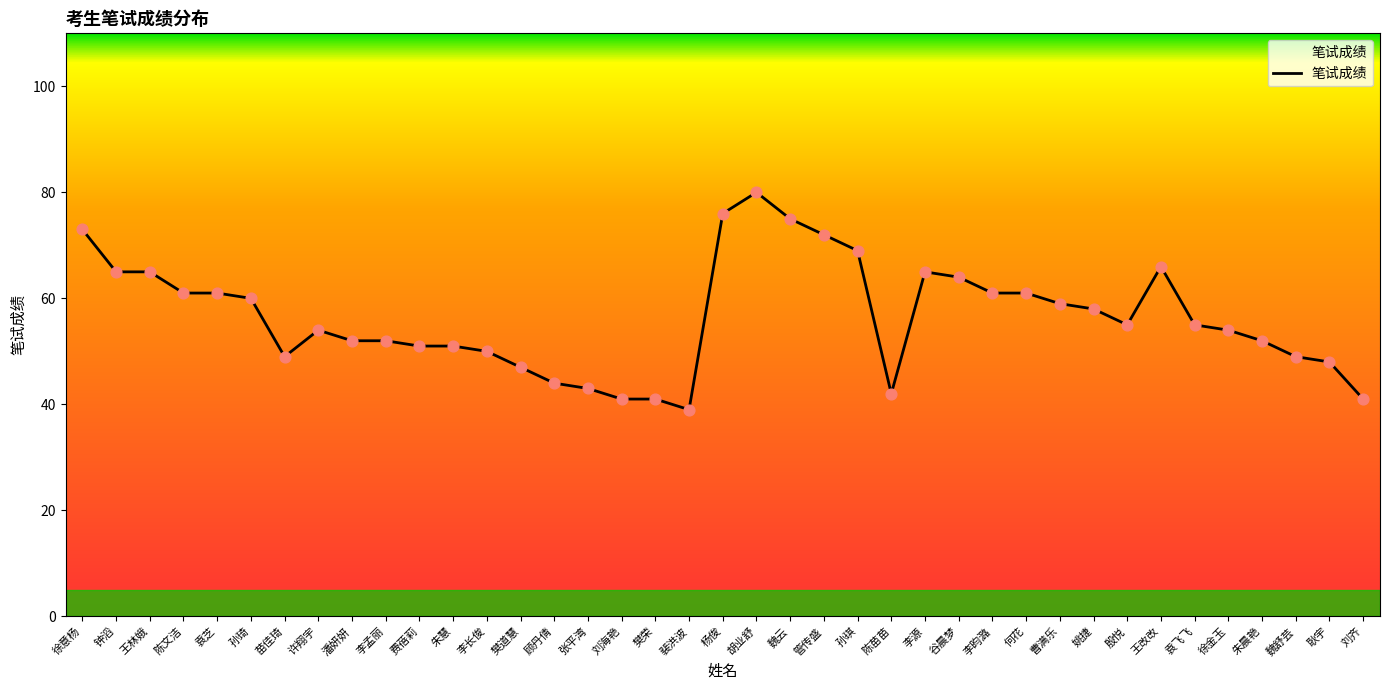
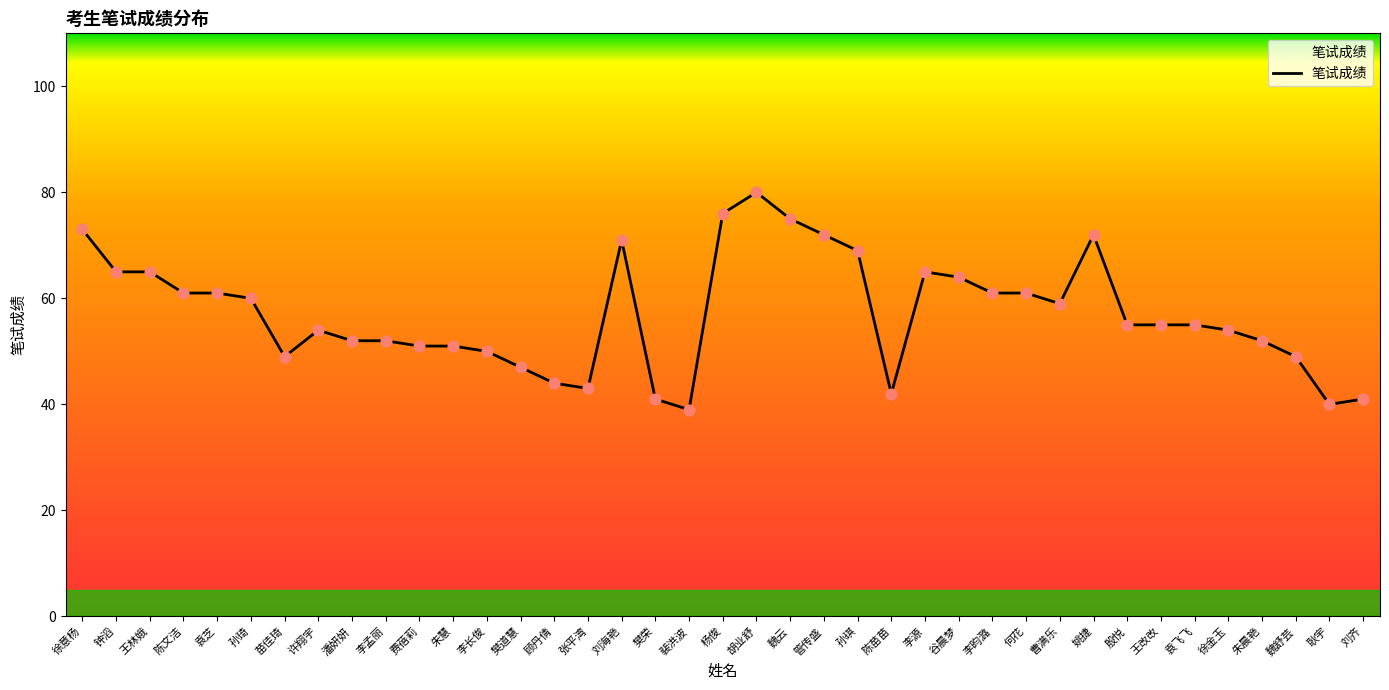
  {
    "徐意杨": 73,
    "钟滔": 65,
    "王林娥": 65,
    "陈文洁": 61,
    "袁芝": 61,
    "孙琦": 60,
    "苗佳琦": 49,
    "许翔宇": 54,
    "潘妍妍": 52,
    "李孟丽": 52,
    "费蓓莉": 51,
    "朱慧": 51,
    "李长俊": 50,
    "樊道慧": 47,
    "顾丹倩": 44,
    "张平湾": 43,
-   "刘海艳": 41,
+   "刘海艳": 71,
    "樊荣": 41,
    "裴洪波": 39,
    "杨俊": 76,
    "胡业舒": 80,
    "魏云": 75,
    "管传盛": 72,
    "孙琪": 69,
    "陈苗苗": 42,
    "李源": 65,
    "谷晨梦": 64,
    "李昀潞": 61,
    "何花": 61,
    "曹满乐": 59,
-   "姚捷": 58,
+   "姚捷": 72,
    "殷悦": 55,
-   "王改改": 66,
+   "王改改": 55,
    "袁飞飞": 55,
    "徐金玉": 54,
    "朱晨艳": 52,
    "魏舒芸": 49,
-   "耿宇": 48,
+   "耿宇": 40,
    "刘齐": 41
  }
